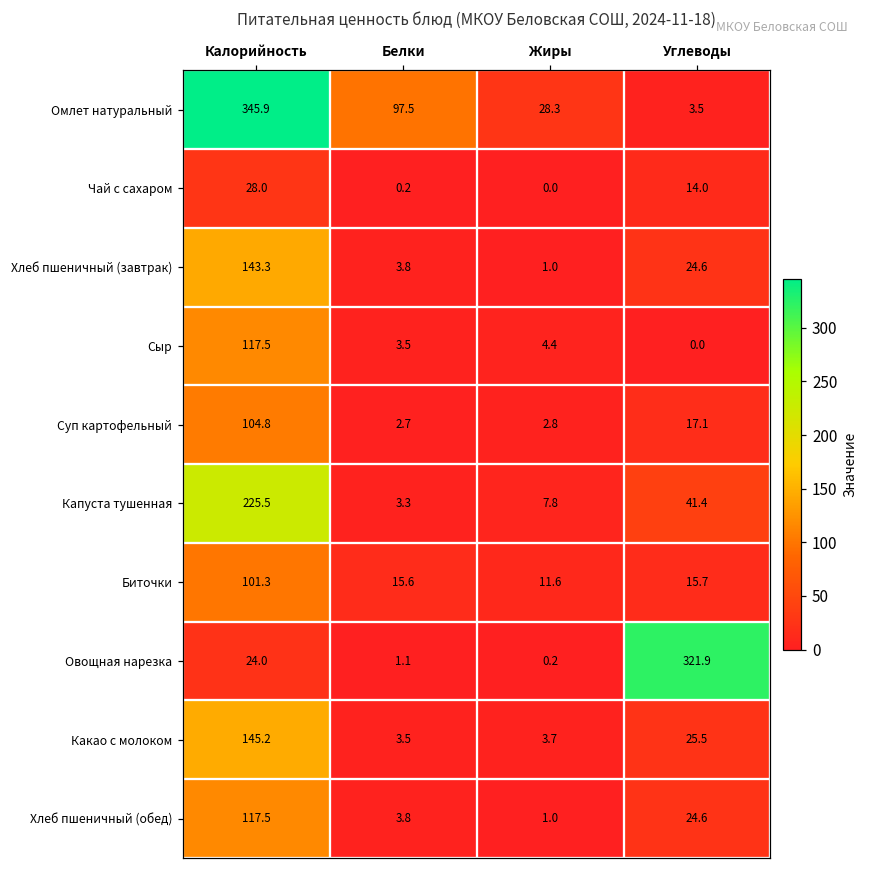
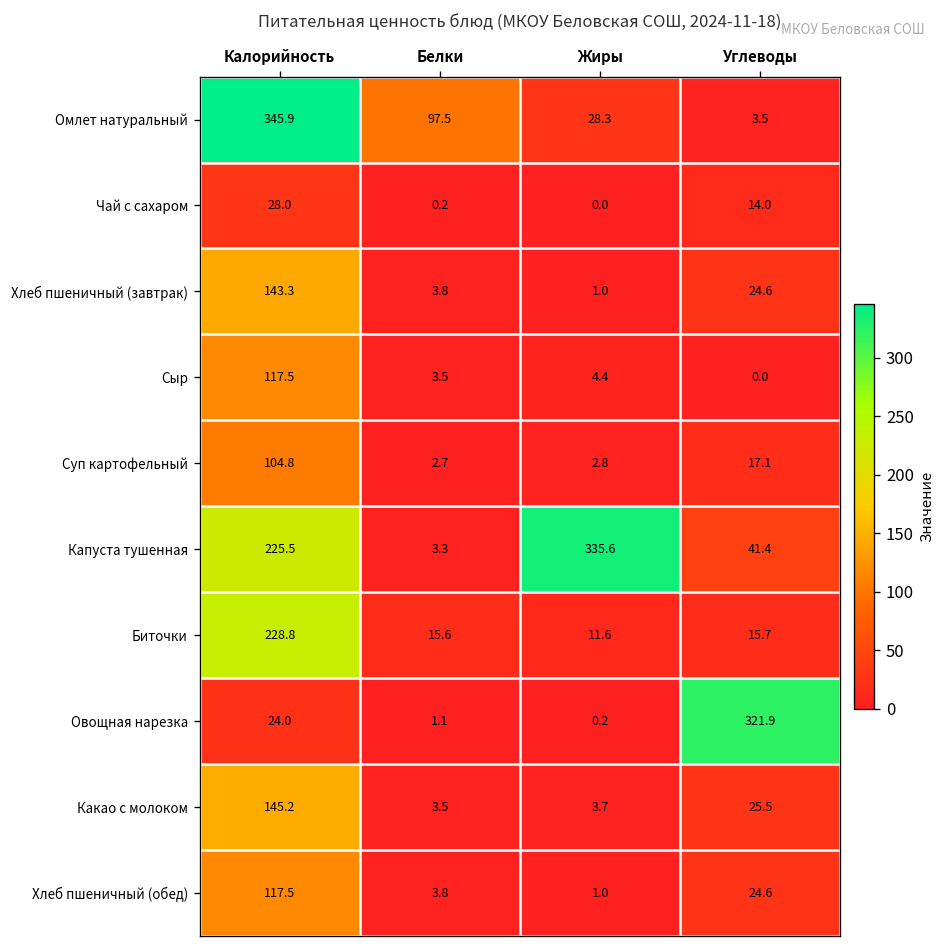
  {
    "Омлет натуральный": {
      "Калорийность": 345.9,
      "Белки": 97.5,
      "Жиры": 28.3,
      "Углеводы": 3.5
    },
    "Чай с сахаром": {
      "Калорийность": 28.0,
      "Белки": 0.2,
      "Жиры": 0.0,
      "Углеводы": 14.0
    },
    "Хлеб пшеничный (завтрак)": {
      "Калорийность": 143.3,
      "Белки": 3.8,
      "Жиры": 1.0,
      "Углеводы": 24.6
    },
    "Сыр": {
      "Калорийность": 117.5,
      "Белки": 3.5,
      "Жиры": 4.4,
      "Углеводы": 0.0
    },
    "Суп картофельный": {
      "Калорийность": 104.8,
      "Белки": 2.7,
      "Жиры": 2.8,
      "Углеводы": 17.1
    },
    "Капуста тушенная": {
      "Калорийность": 225.5,
      "Белки": 3.3,
-     "Жиры": 7.8,
+     "Жиры": 335.6,
      "Углеводы": 41.4
    },
    "Биточки": {
-     "Калорийность": 101.3,
+     "Калорийность": 228.8,
      "Белки": 15.6,
      "Жиры": 11.6,
      "Углеводы": 15.7
    },
    "Овощная нарезка": {
      "Калорийность": 24.0,
      "Белки": 1.1,
      "Жиры": 0.2,
      "Углеводы": 321.9
    },
    "Какао с молоком": {
      "Калорийность": 145.2,
      "Белки": 3.5,
      "Жиры": 3.7,
      "Углеводы": 25.5
    },
    "Хлеб пшеничный (обед)": {
      "Калорийность": 117.5,
      "Белки": 3.8,
      "Жиры": 1.0,
      "Углеводы": 24.6
    }
  }
